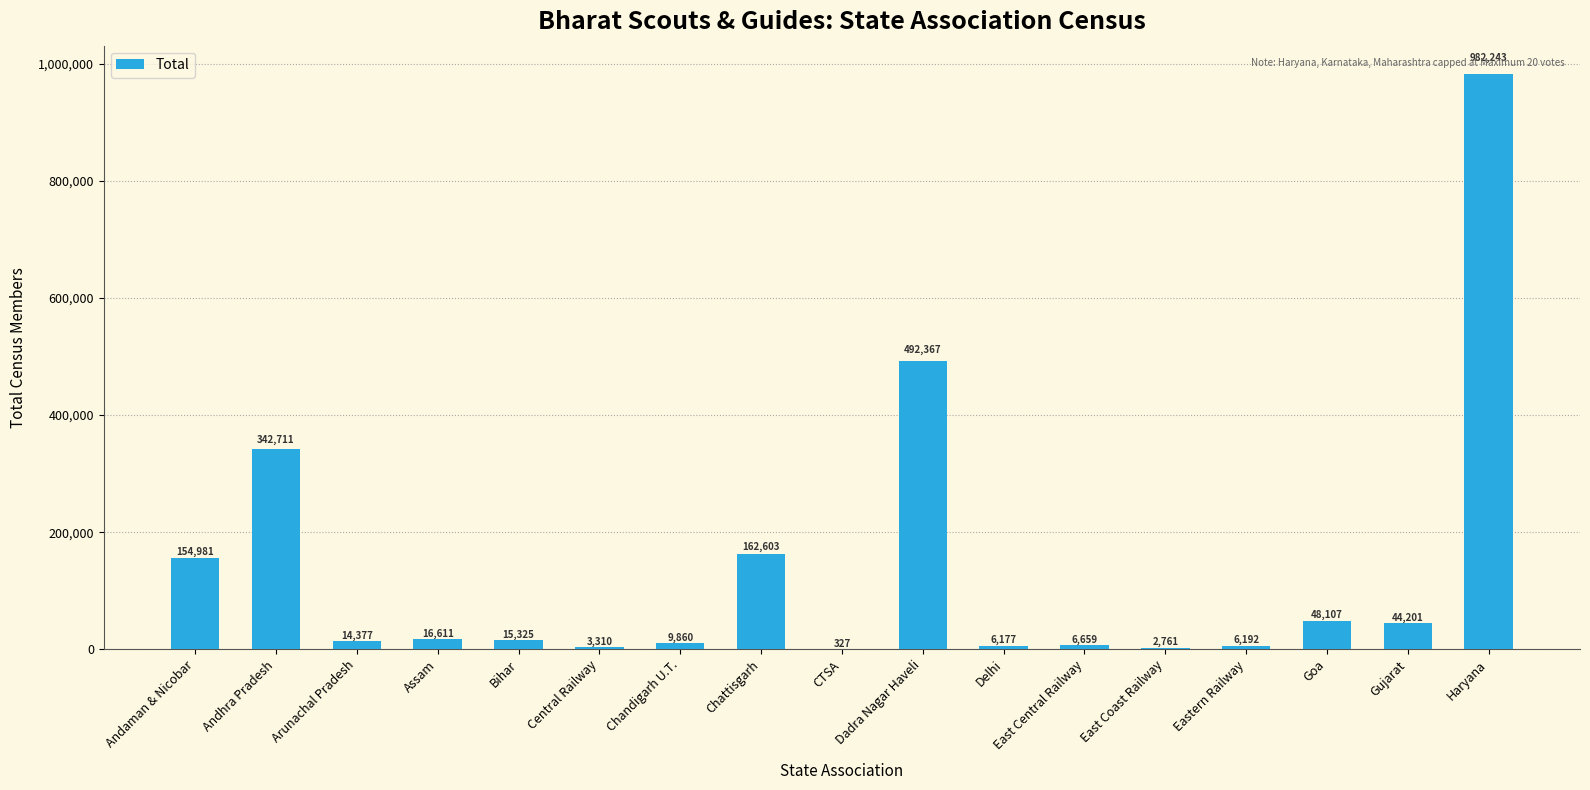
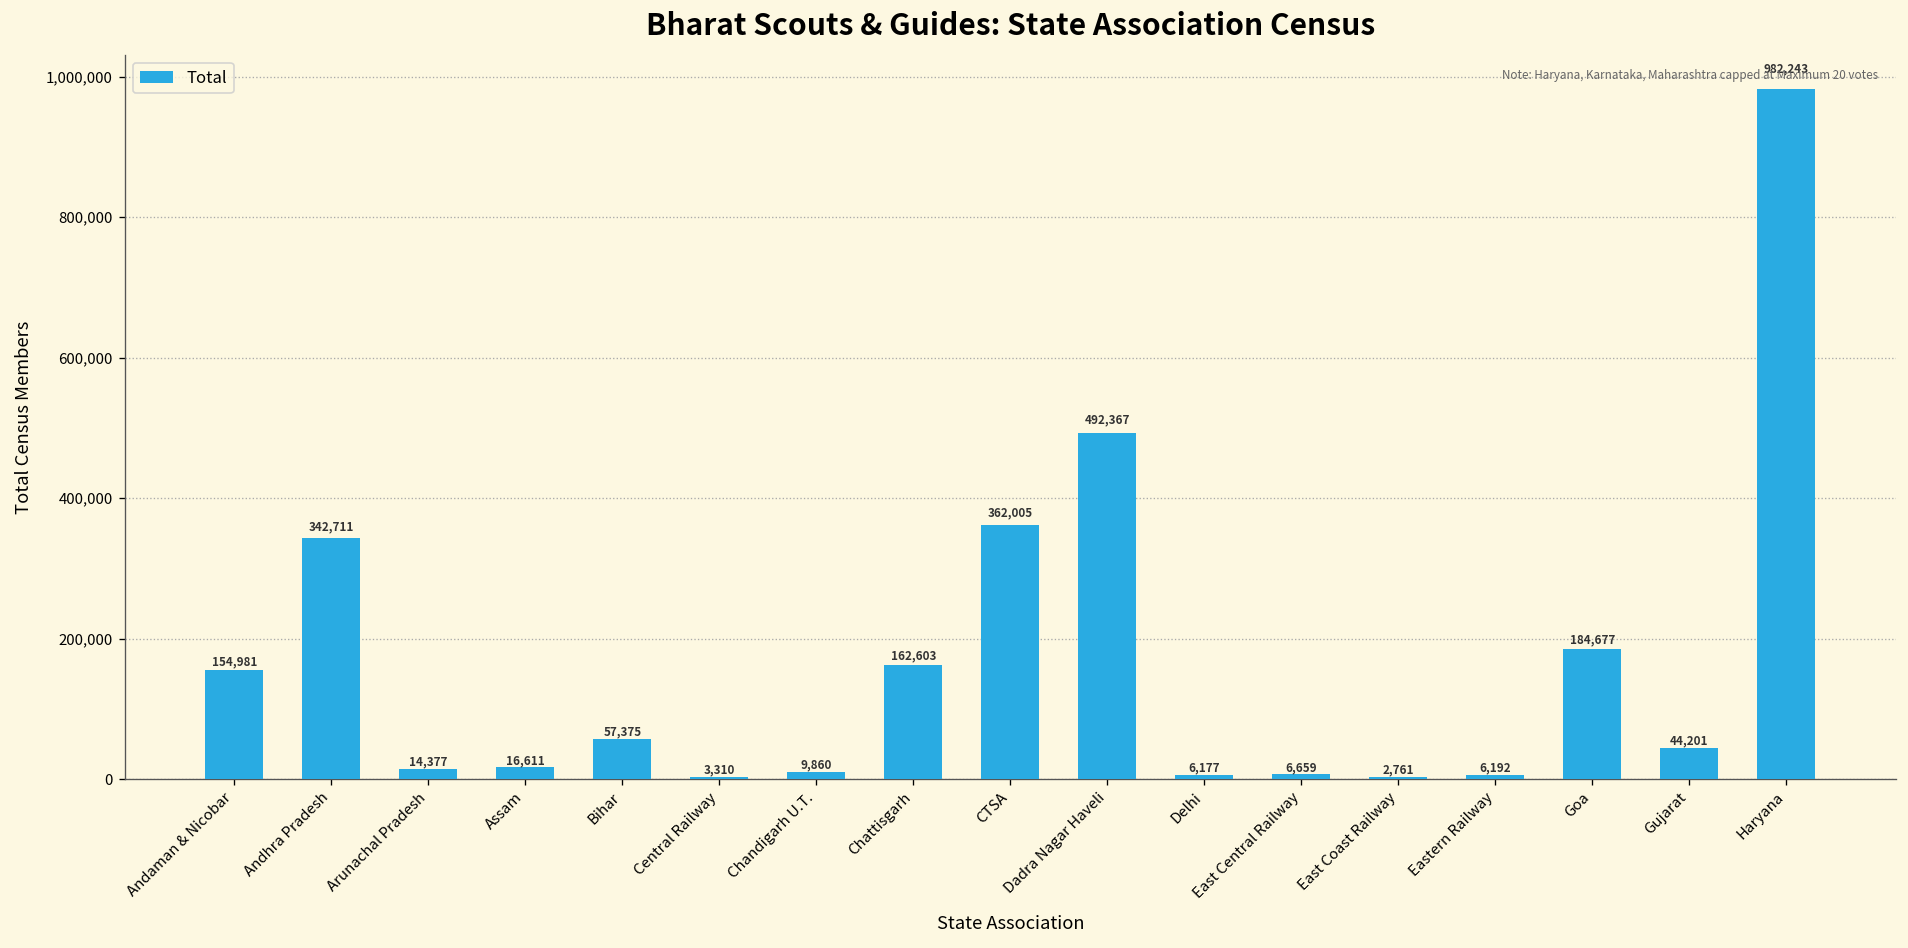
  {
    "Andaman & Nicobar": "154,981",
    "Andhra Pradesh": "342,711",
    "Arunachal Pradesh": "14,377",
    "Assam": "16,611",
-   "Bihar": "15,325",
+   "Bihar": "57,375",
    "Central Railway": "3,310",
    "Chandigarh U.T.": "9,860",
    "Chattisgarh": "162,603",
-   "CTSA": "327",
+   "CTSA": "362,005",
    "Dadra Nagar Haveli": "492,367",
    "Delhi": "6,177",
    "East Central Railway": "6,659",
    "East Coast Railway": "2,761",
    "Eastern Railway": "6,192",
-   "Goa": "48,107",
+   "Goa": "184,677",
    "Gujarat": "44,201"
  }
